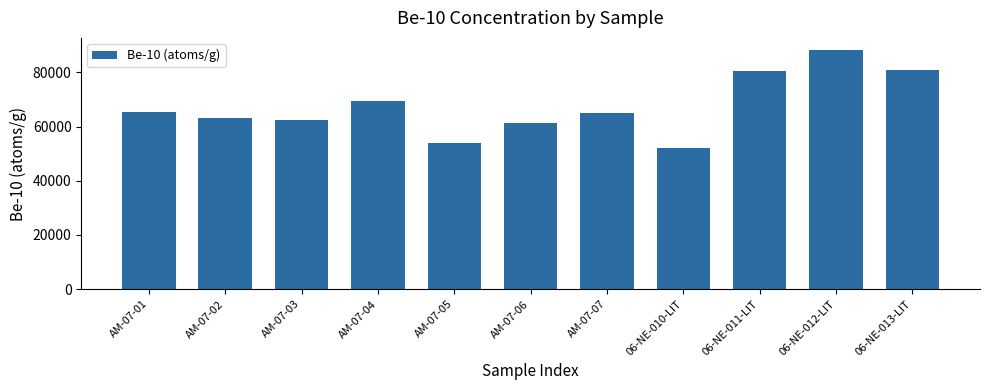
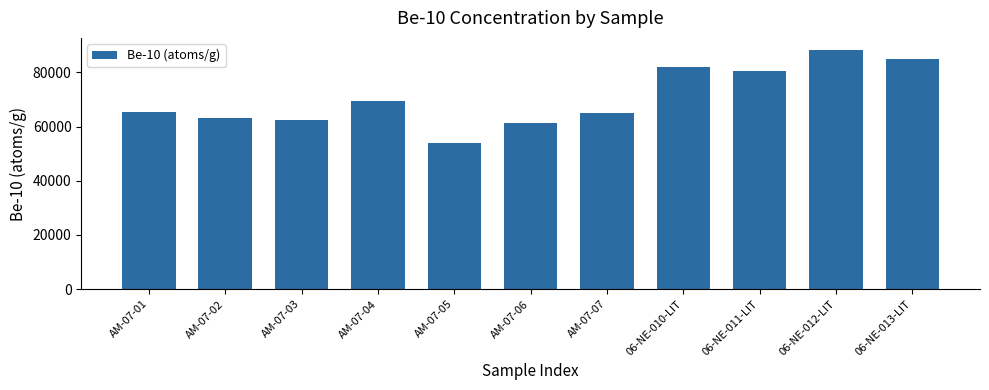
  {
    "AM-07-01": 65000,
    "AM-07-02": 63000,
    "AM-07-03": 63000,
    "AM-07-04": 69000,
    "AM-07-05": 54000,
    "AM-07-06": 61000,
    "AM-07-07": 65000,
-   "06-NE-010-LIT": 52000,
+   "06-NE-010-LIT": 82000,
    "06-NE-011-LIT": 81000,
    "06-NE-012-LIT": 88000,
-   "06-NE-013-LIT": 81000
+   "06-NE-013-LIT": 85000
  }
